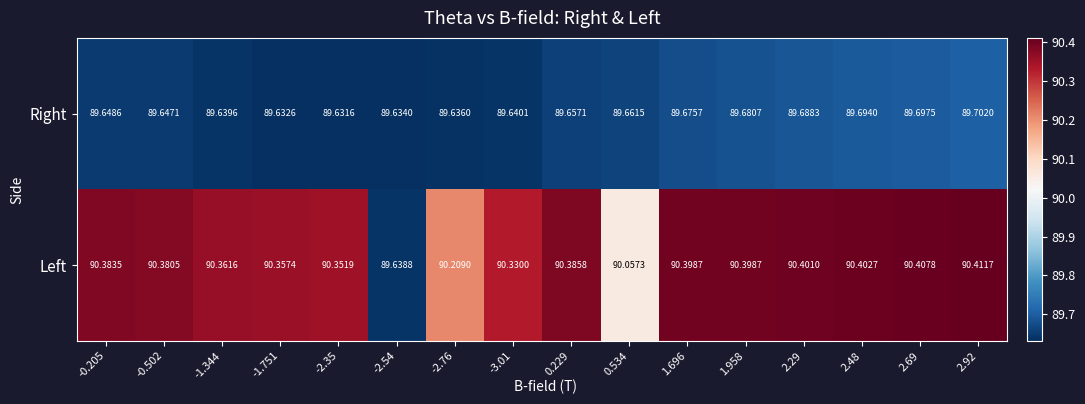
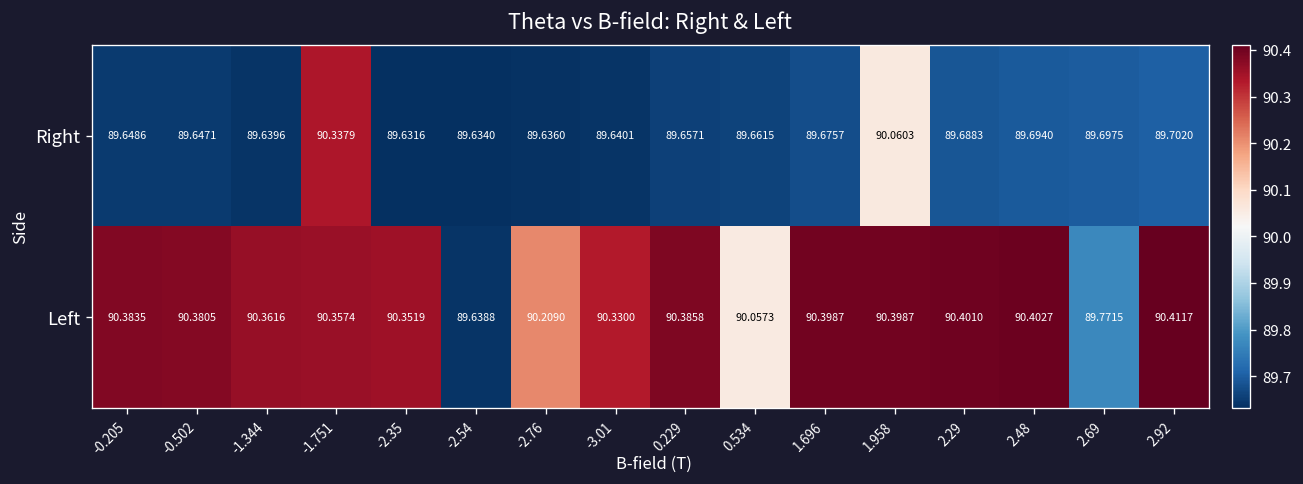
  {
    "Right": {
      "-0.205": 89.6486,
      "-0.502": 89.6471,
      "-1.344": 89.6396,
-     "-1.751": 89.6326,
+     "-1.751": 90.3379,
      "-2.35": 89.6316,
      "-2.54": 89.6340,
      "-2.76": 89.6360,
      "-3.01": 89.6401,
      "0.229": 89.6571,
      "0.534": 89.6615,
      "1.696": 89.6757,
-     "1.958": 89.6807,
+     "1.958": 90.0603,
      "2.29": 89.6883,
      "2.48": 89.6940,
      "2.69": 89.6975,
      "2.92": 89.7020
    },
    "Left": {
      "-0.205": 90.3835,
      "-0.502": 90.3805,
      "-1.344": 90.3616,
      "-1.751": 90.3574,
      "-2.35": 90.3519,
      "-2.54": 89.6388,
      "-2.76": 90.2090,
      "-3.01": 90.3300,
      "0.229": 90.3858,
      "0.534": 90.0573,
      "1.696": 90.3987,
      "1.958": 90.3987,
      "2.29": 90.4010,
      "2.48": 90.4027,
-     "2.69": 90.4078,
+     "2.69": 89.7715,
      "2.92": 90.4117
    }
  }
